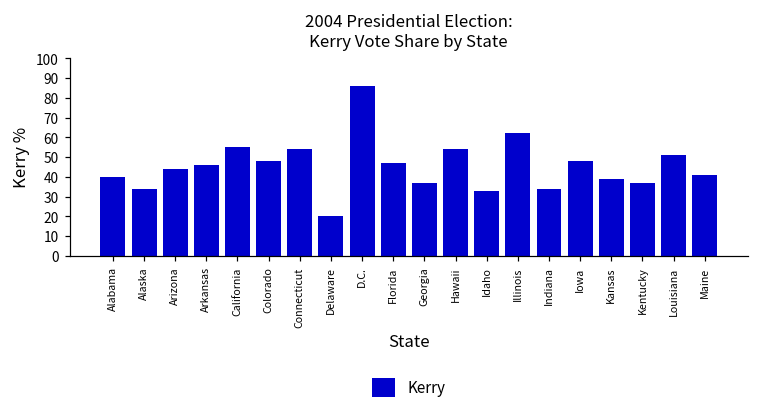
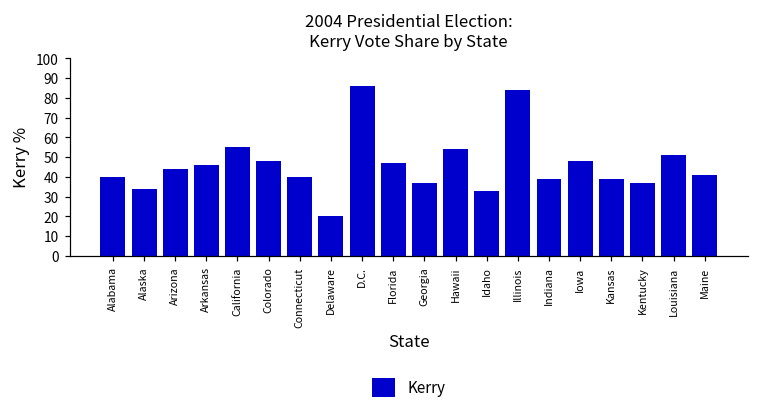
  {
    "Alabama": 40,
    "Alaska": 34,
    "Arizona": 44,
    "Arkansas": 46,
    "California": 55,
    "Colorado": 48,
-   "Connecticut": 54,
+   "Connecticut": 40,
    "Delaware": 20,
    "D.C.": 86,
    "Florida": 47,
    "Georgia": 37,
    "Hawaii": 54,
    "Idaho": 33,
-   "Illinois": 62,
-   "Indiana": 34,
+   "Illinois": 84,
+   "Indiana": 39,
    "Iowa": 48,
    "Kansas": 39,
    "Kentucky": 37,
    "Louisiana": 51,
    "Maine": 41
  }
